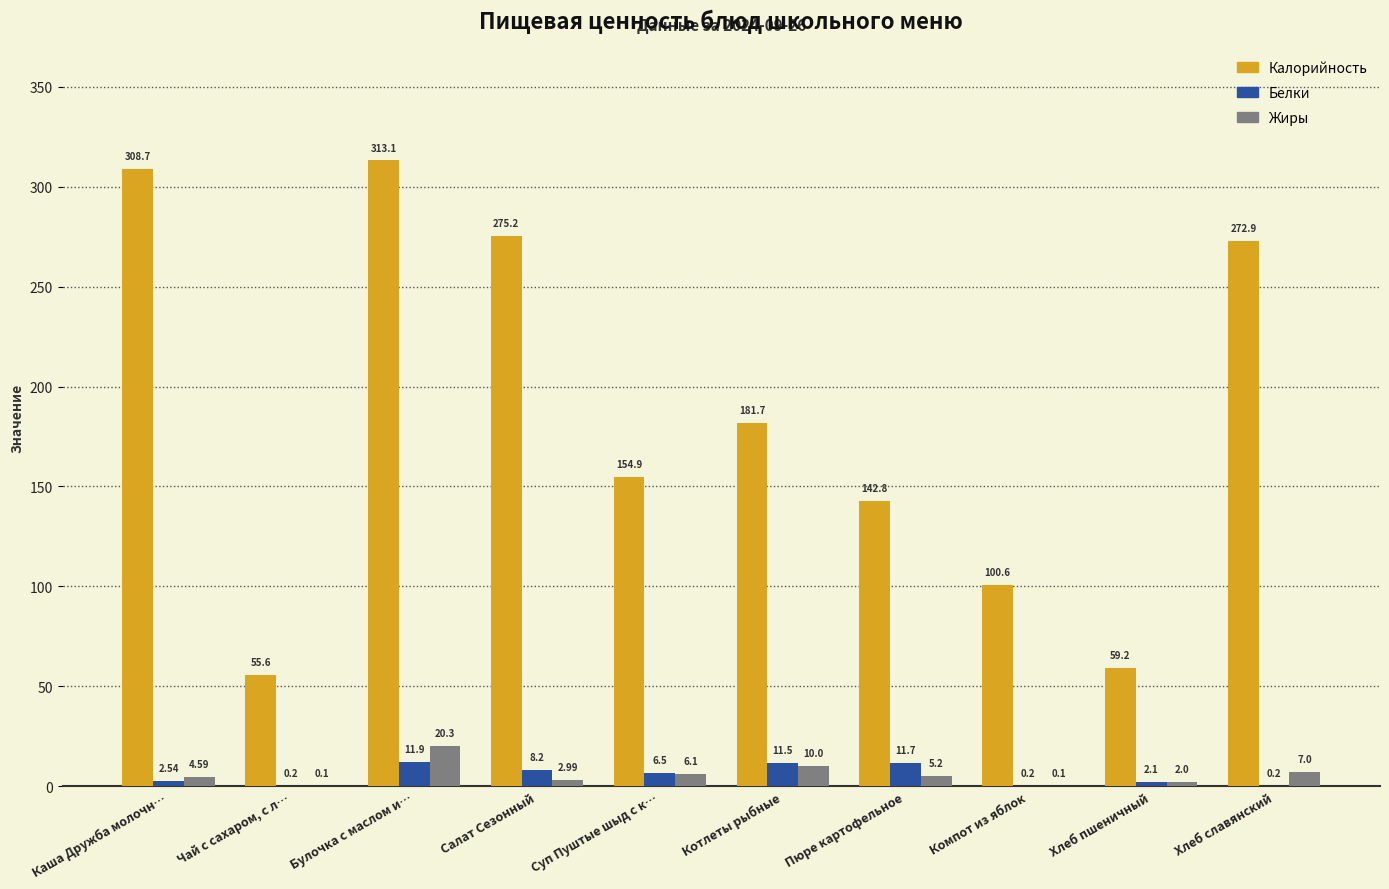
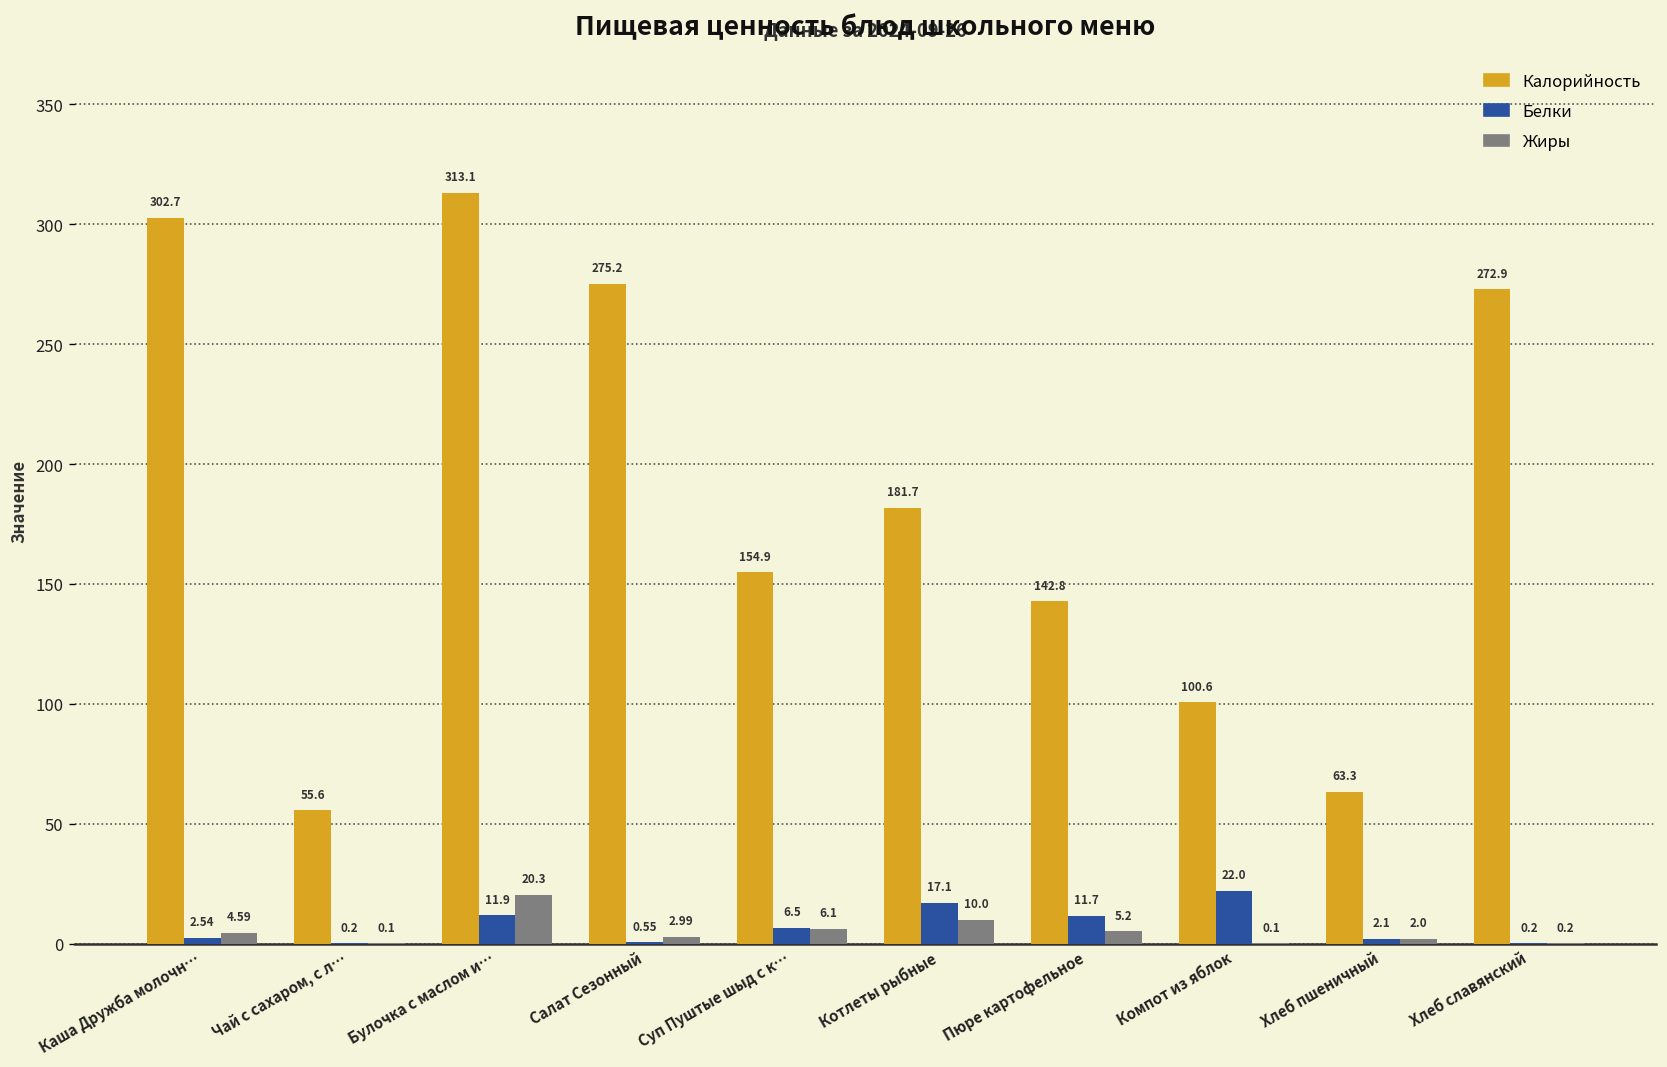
  {
    "Калорийность": {
-     "Каша Дружба молочн…": 308.7,
+     "Каша Дружба молочн…": 302.7,
      "Чай с сахаром, с л…": 55.6,
      "Булочка с маслом и…": 313.1,
      "Салат Сезонный": 275.2,
      "Суп Пуштые шыд с к…": 154.9,
      "Котлеты рыбные": 181.7,
      "Пюре картофельное": 142.8,
      "Компот из яблок": 100.6,
-     "Хлеб пшеничный": 59.2,
+     "Хлеб пшеничный": 63.3,
      "Хлеб славянский": 272.9
    },
    "Белки": {
      "Каша Дружба молочн…": 2.54,
      "Чай с сахаром, с л…": 0.2,
      "Булочка с маслом и…": 11.9,
-     "Салат Сезонный": 8.2,
+     "Салат Сезонный": 0.55,
      "Суп Пуштые шыд с к…": 6.5,
-     "Котлеты рыбные": 11.5,
+     "Котлеты рыбные": 17.1,
      "Пюре картофельное": 11.7,
-     "Компот из яблок": 0.2,
+     "Компот из яблок": 22.0,
      "Хлеб пшеничный": 2.1,
      "Хлеб славянский": 0.2
    },
    "Жиры": {
      "Каша Дружба молочн…": 4.59,
      "Чай с сахаром, с л…": 0.1,
      "Булочка с маслом и…": 20.3,
      "Салат Сезонный": 2.99,
      "Суп Пуштые шыд с к…": 6.1,
      "Котлеты рыбные": 10.0,
      "Пюре картофельное": 5.2,
      "Компот из яблок": 0.1,
      "Хлеб пшеничный": 2.0,
-     "Хлеб славянский": 7.0
+     "Хлеб славянский": 0.2
    }
  }
